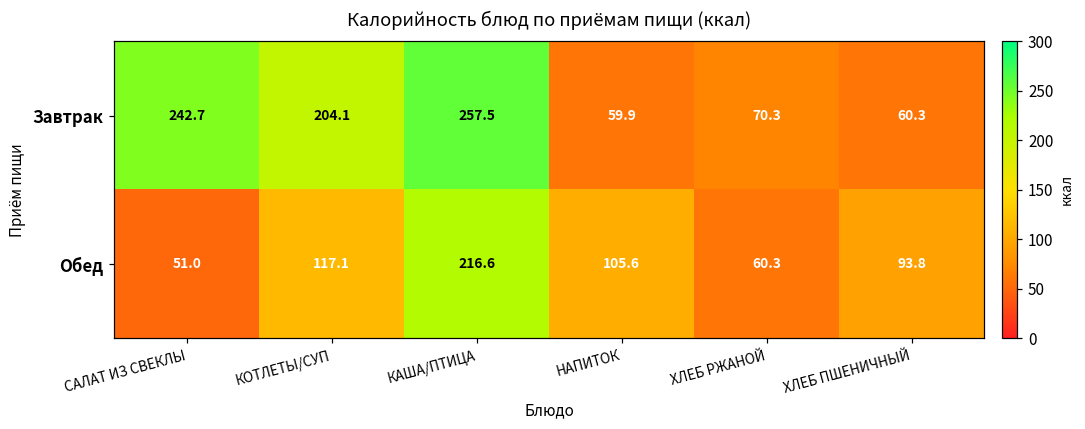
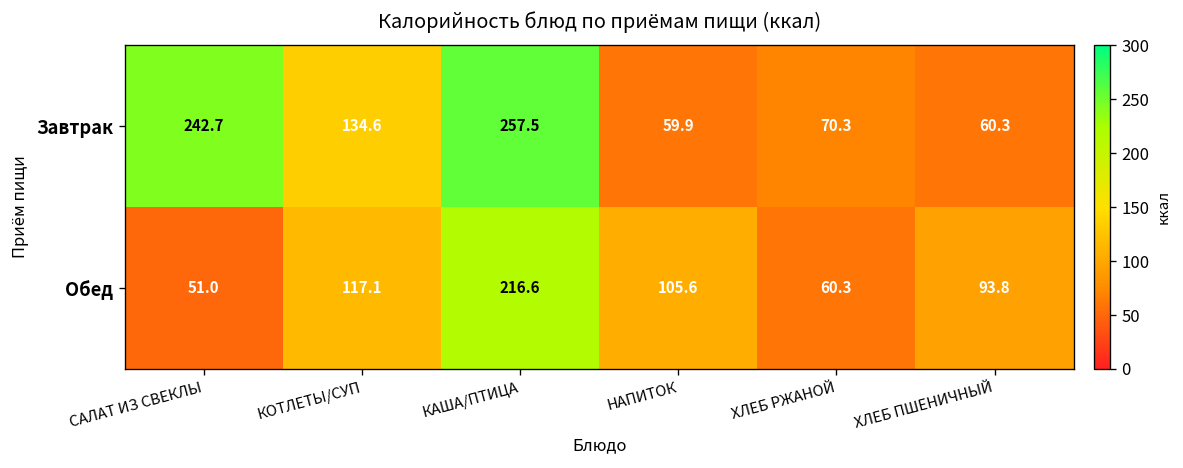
  {
    "Завтрак": {
      "САЛАТ ИЗ СВЕКЛЫ": 242.7,
-     "КОТЛЕТЫ/СУП": 204.1,
+     "КОТЛЕТЫ/СУП": 134.6,
      "КАША/ПТИЦА": 257.5,
      "НАПИТОК": 59.9,
      "ХЛЕБ РЖАНОЙ": 70.3,
      "ХЛЕБ ПШЕНИЧНЫЙ": 60.3
    },
    "Обед": {
      "САЛАТ ИЗ СВЕКЛЫ": 51.0,
      "КОТЛЕТЫ/СУП": 117.1,
      "КАША/ПТИЦА": 216.6,
      "НАПИТОК": 105.6,
      "ХЛЕБ РЖАНОЙ": 60.3,
      "ХЛЕБ ПШЕНИЧНЫЙ": 93.8
    }
  }
